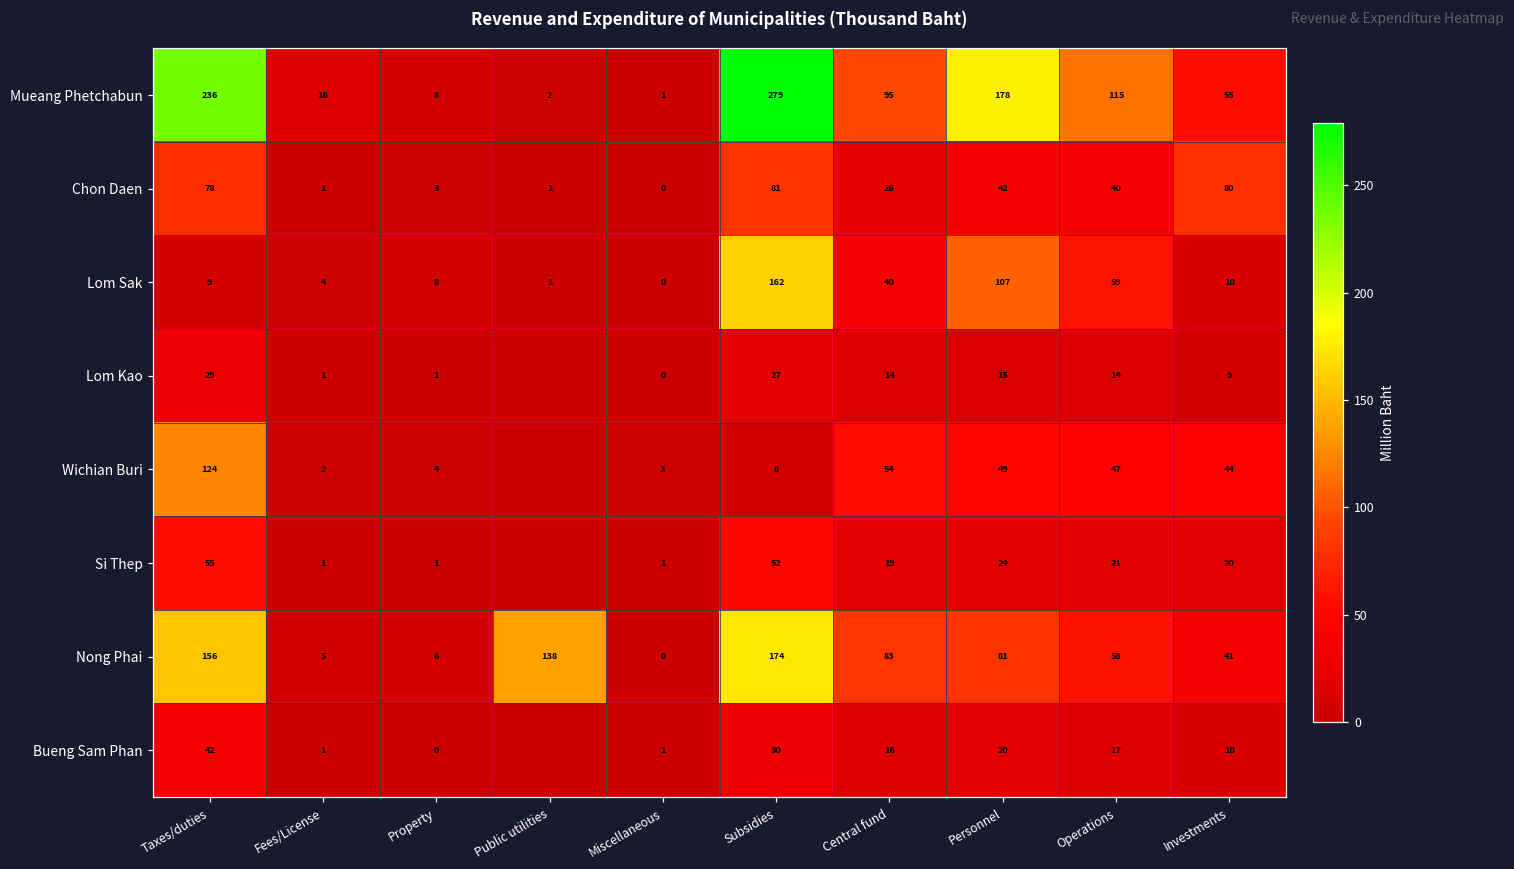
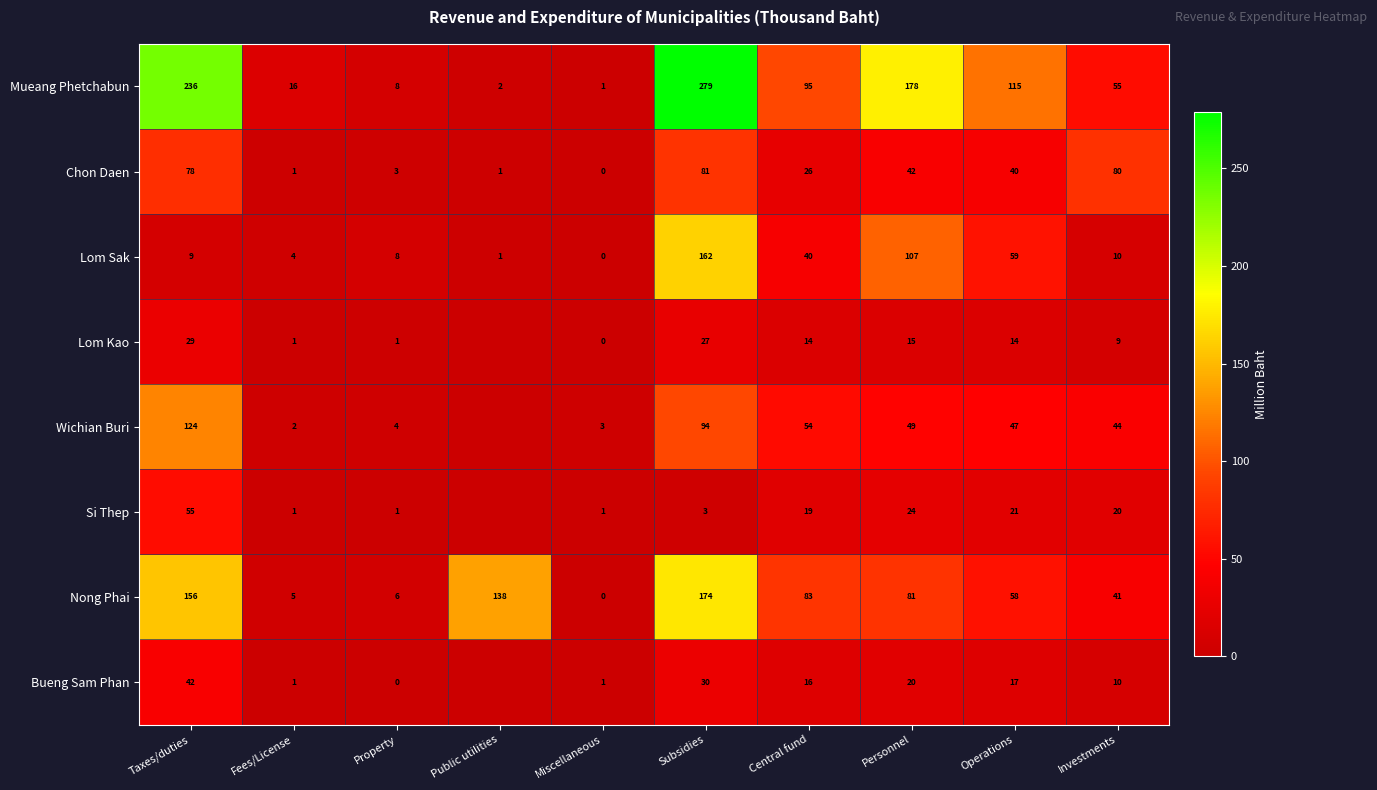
  {
    "Mueang Phetchabun": {
      "Taxes/duties": 236,
      "Fees/License": 16,
      "Property": 8,
      "Public utilities": 2,
      "Miscellaneous": 1,
      "Subsidies": 279,
      "Central fund": 95,
      "Personnel": 178,
      "Operations": 115,
      "Investments": 55
    },
    "Chon Daen": {
      "Taxes/duties": 78,
      "Fees/License": 1,
      "Property": 3,
      "Public utilities": 1,
      "Miscellaneous": 0,
      "Subsidies": 81,
      "Central fund": 26,
      "Personnel": 42,
      "Operations": 40,
      "Investments": 80
    },
    "Lom Sak": {
      "Taxes/duties": 9,
      "Fees/License": 4,
      "Property": 8,
      "Public utilities": 1,
      "Miscellaneous": 0,
      "Subsidies": 162,
      "Central fund": 40,
      "Personnel": 107,
      "Operations": 59,
      "Investments": 10
    },
    "Lom Kao": {
      "Taxes/duties": 29,
      "Fees/License": 1,
      "Property": 1,
      "Miscellaneous": 0,
      "Subsidies": 27,
      "Central fund": 14,
      "Personnel": 15,
      "Operations": 14,
      "Investments": 9
    },
    "Wichian Buri": {
      "Taxes/duties": 124,
      "Fees/License": 2,
      "Property": 4,
      "Miscellaneous": 3,
-     "Subsidies": 8,
+     "Subsidies": 94,
      "Central fund": 54,
      "Personnel": 49,
      "Operations": 47,
      "Investments": 44
    },
    "Si Thep": {
      "Taxes/duties": 55,
      "Fees/License": 1,
      "Property": 1,
      "Miscellaneous": 1,
-     "Subsidies": 52,
+     "Subsidies": 3,
      "Central fund": 19,
      "Personnel": 24,
      "Operations": 21,
      "Investments": 20
    },
    "Nong Phai": {
      "Taxes/duties": 156,
      "Fees/License": 5,
      "Property": 6,
      "Public utilities": 138,
      "Miscellaneous": 0,
      "Subsidies": 174,
      "Central fund": 83,
      "Personnel": 81,
      "Operations": 58,
      "Investments": 41
    },
    "Bueng Sam Phan": {
      "Taxes/duties": 42,
      "Fees/License": 1,
      "Property": 0,
      "Miscellaneous": 1,
      "Subsidies": 30,
      "Central fund": 16,
      "Personnel": 20,
      "Operations": 17,
      "Investments": 10
    }
  }
